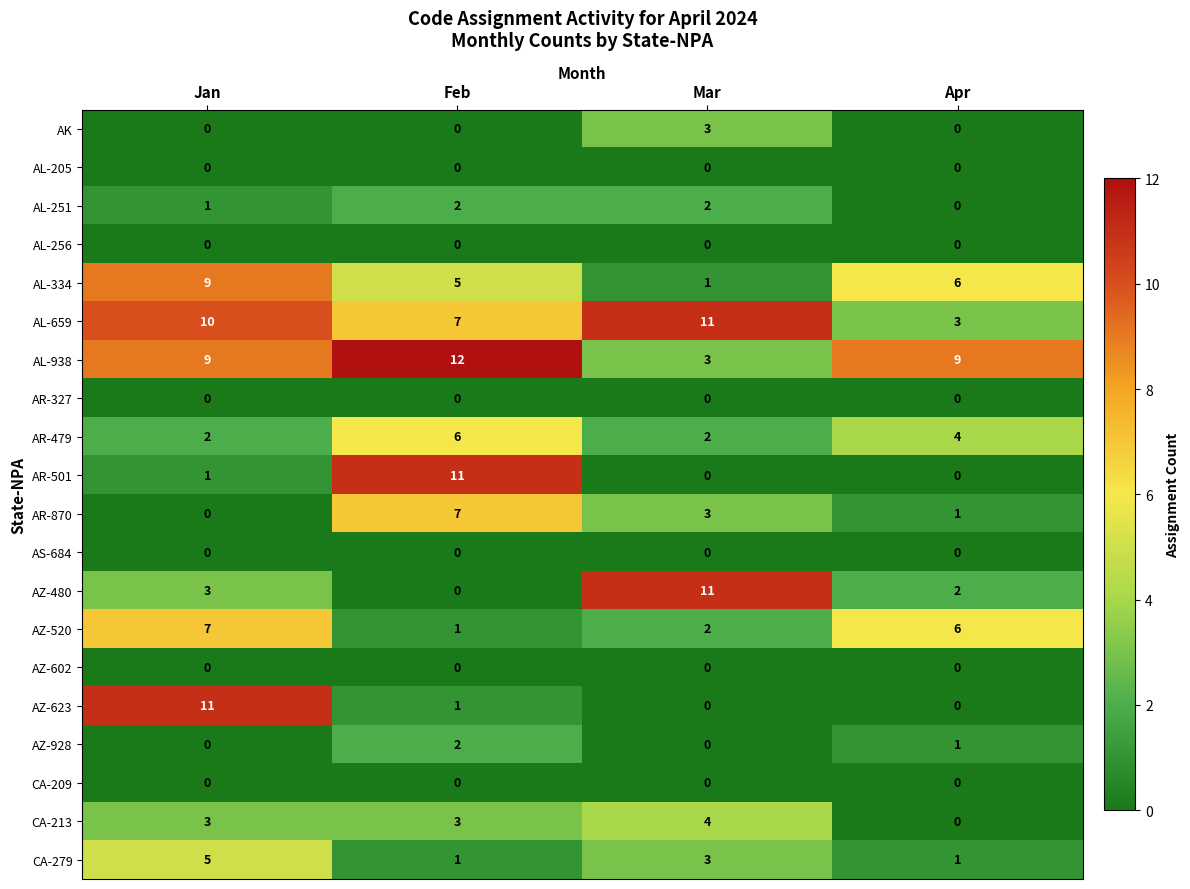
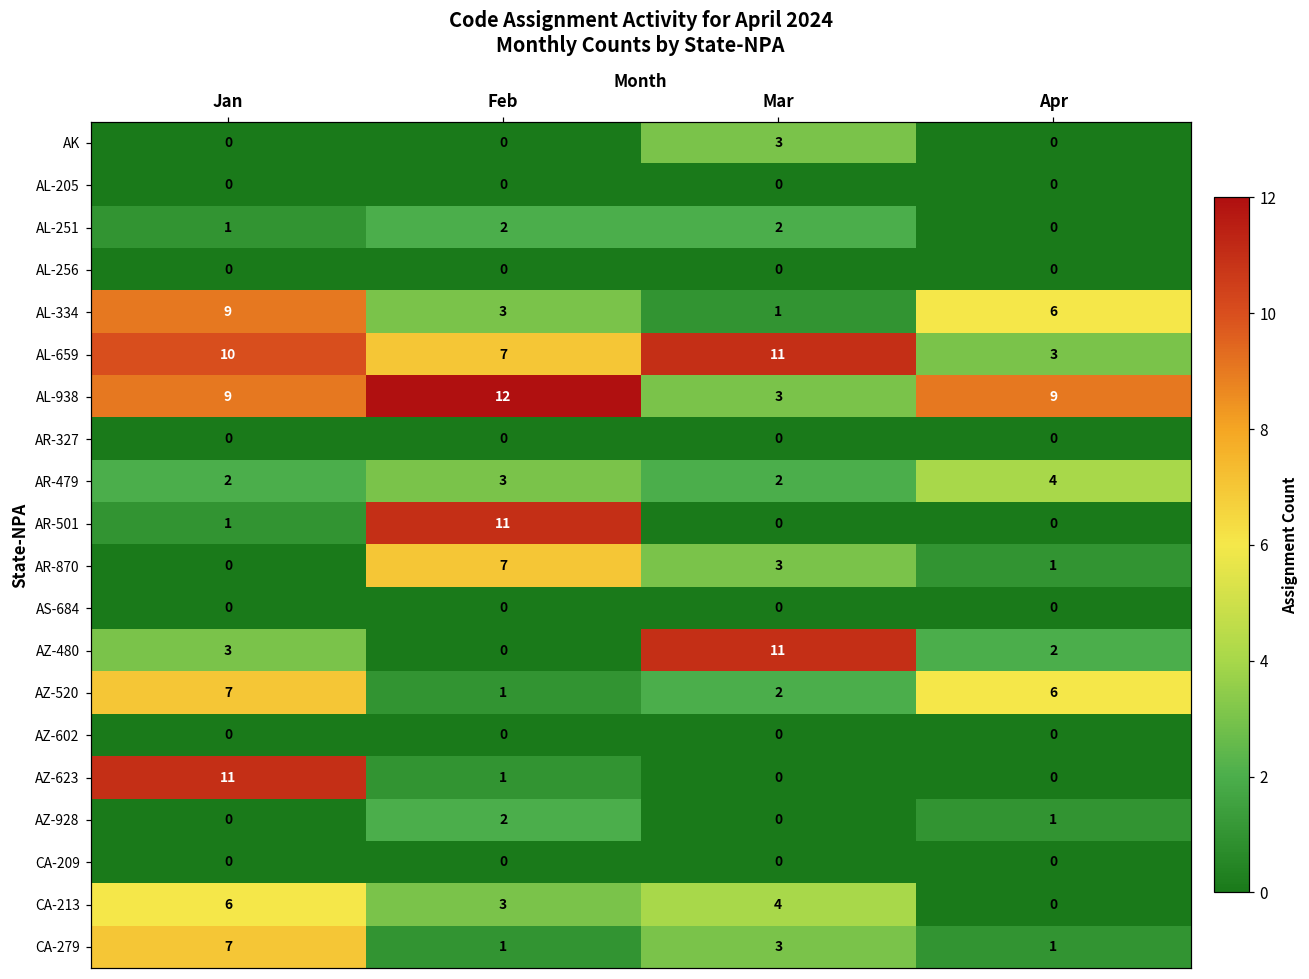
  {
    "AK": {
      "Jan": 0,
      "Feb": 0,
      "Mar": 3,
      "Apr": 0
    },
    "AL-205": {
      "Jan": 0,
      "Feb": 0,
      "Mar": 0,
      "Apr": 0
    },
    "AL-251": {
      "Jan": 1,
      "Feb": 2,
      "Mar": 2,
      "Apr": 0
    },
    "AL-256": {
      "Jan": 0,
      "Feb": 0,
      "Mar": 0,
      "Apr": 0
    },
    "AL-334": {
      "Jan": 9,
-     "Feb": 5,
+     "Feb": 3,
      "Mar": 1,
      "Apr": 6
    },
    "AL-659": {
      "Jan": 10,
      "Feb": 7,
      "Mar": 11,
      "Apr": 3
    },
    "AL-938": {
      "Jan": 9,
      "Feb": 12,
      "Mar": 3,
      "Apr": 9
    },
    "AR-327": {
      "Jan": 0,
      "Feb": 0,
      "Mar": 0,
      "Apr": 0
    },
    "AR-479": {
      "Jan": 2,
-     "Feb": 6,
+     "Feb": 3,
      "Mar": 2,
      "Apr": 4
    },
    "AR-501": {
      "Jan": 1,
      "Feb": 11,
      "Mar": 0,
      "Apr": 0
    },
    "AR-870": {
      "Jan": 0,
      "Feb": 7,
      "Mar": 3,
      "Apr": 1
    },
    "AS-684": {
      "Jan": 0,
      "Feb": 0,
      "Mar": 0,
      "Apr": 0
    },
    "AZ-480": {
      "Jan": 3,
      "Feb": 0,
      "Mar": 11,
      "Apr": 2
    },
    "AZ-520": {
      "Jan": 7,
      "Feb": 1,
      "Mar": 2,
      "Apr": 6
    },
    "AZ-602": {
      "Jan": 0,
      "Feb": 0,
      "Mar": 0,
      "Apr": 0
    },
    "AZ-623": {
      "Jan": 11,
      "Feb": 1,
      "Mar": 0,
      "Apr": 0
    },
    "AZ-928": {
      "Jan": 0,
      "Feb": 2,
      "Mar": 0,
      "Apr": 1
    },
    "CA-209": {
      "Jan": 0,
      "Feb": 0,
      "Mar": 0,
      "Apr": 0
    },
    "CA-213": {
-     "Jan": 3,
+     "Jan": 6,
      "Feb": 3,
      "Mar": 4,
      "Apr": 0
    },
    "CA-279": {
-     "Jan": 5,
+     "Jan": 7,
      "Feb": 1,
      "Mar": 3,
      "Apr": 1
    }
  }
